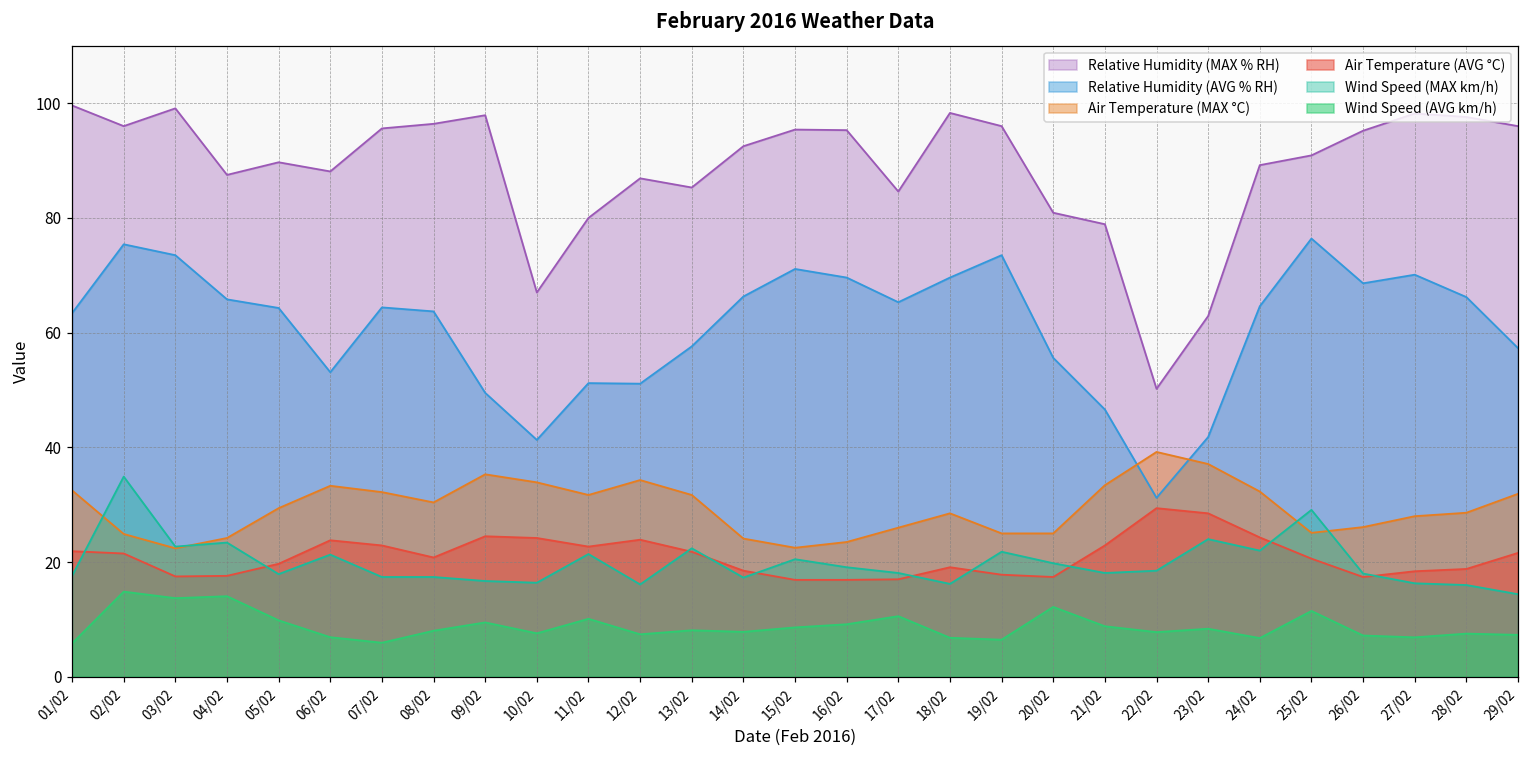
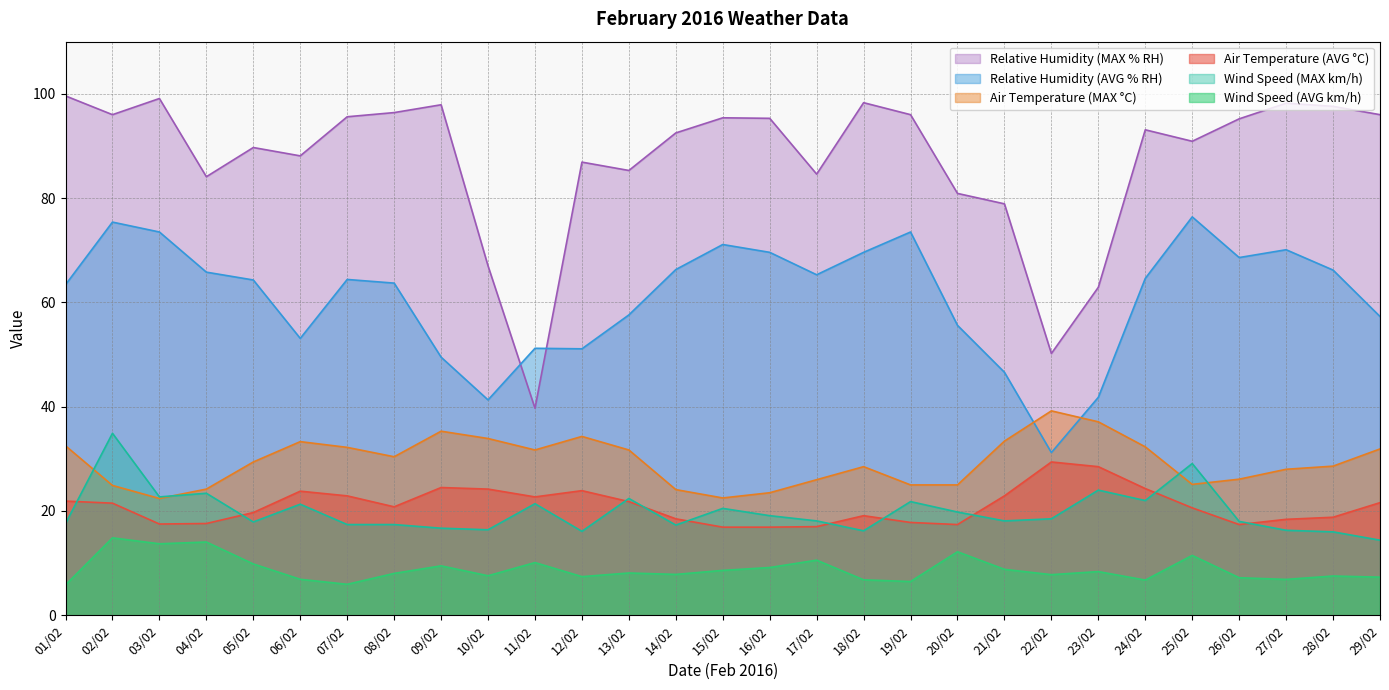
  {
    "Relative Humidity (MAX % RH)": {
      "01/02": 100,
      "02/02": 96,
      "03/02": 99,
-     "04/02": 88,
+     "04/02": 84,
      "05/02": 90,
      "06/02": 88,
      "07/02": 96,
      "08/02": 96,
      "09/02": 98,
      "10/02": 67,
-     "11/02": 80,
+     "11/02": 40,
      "12/02": 87,
      "13/02": 85,
      "14/02": 93,
      "15/02": 95,
      "16/02": 95,
      "17/02": 85,
      "18/02": 98,
      "19/02": 96,
      "20/02": 81,
      "21/02": 79,
      "22/02": 50,
      "23/02": 63,
-     "24/02": 89,
+     "24/02": 93,
      "25/02": 91,
      "26/02": 95,
      "29/02": 96
    }
  }
